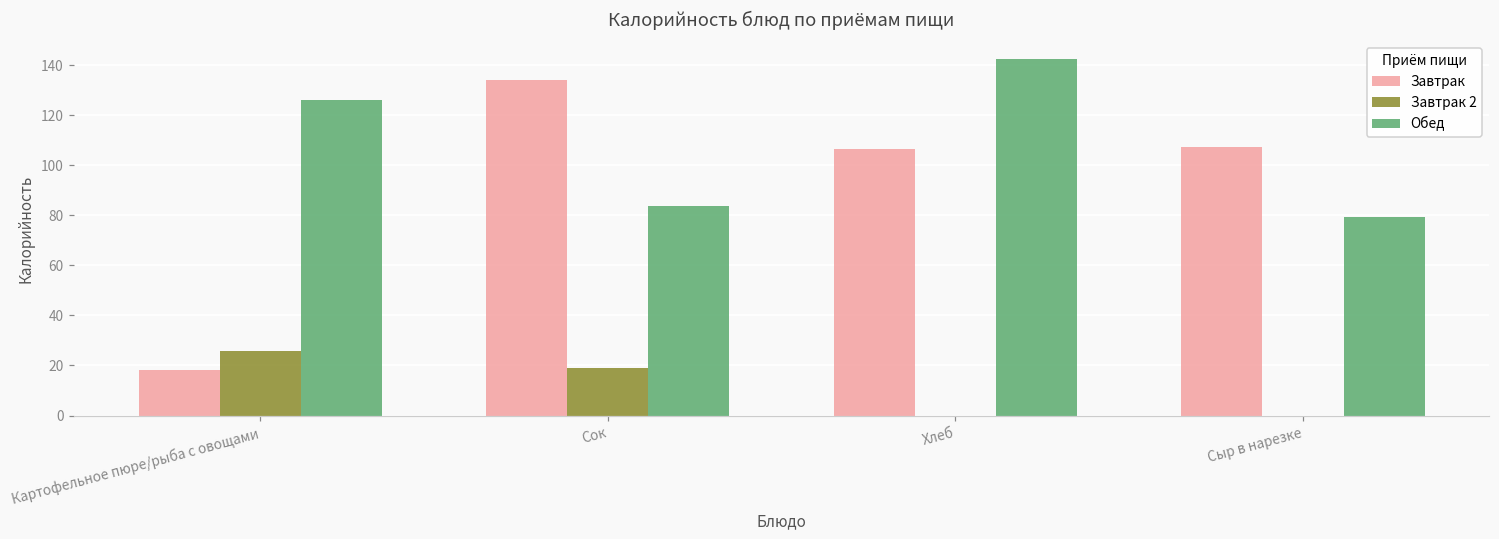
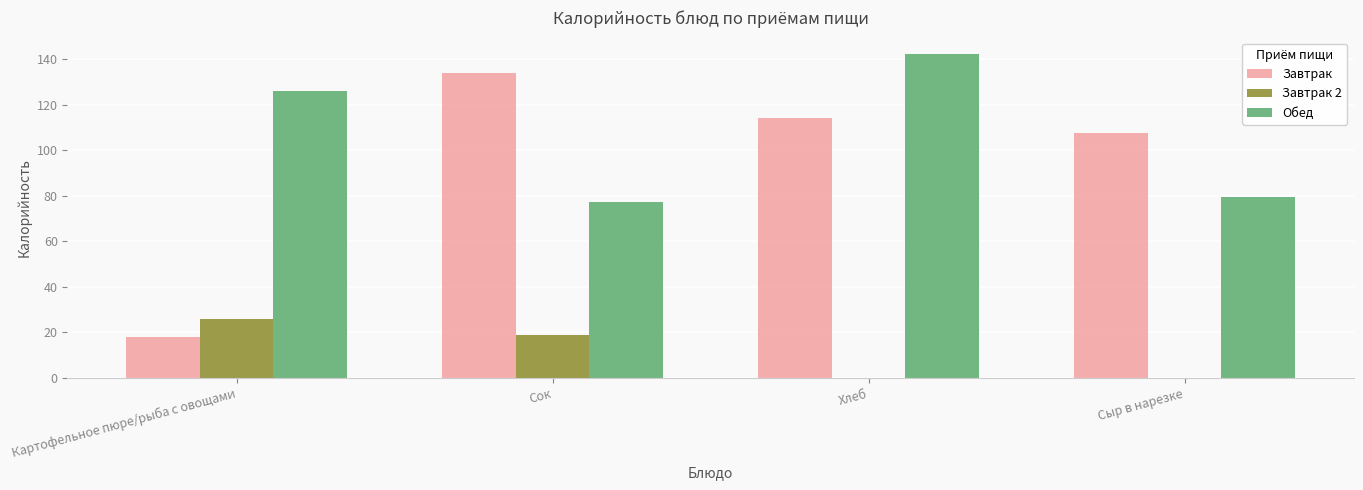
  {
    "Завтрак": {
      "Картофельное пюре/рыба с овощами": 18,
      "Сок": 134,
-     "Хлеб": 107,
+     "Хлеб": 114,
      "Сыр в нарезке": 108
    },
    "Завтрак 2": {
      "Картофельное пюре/рыба с овощами": 26,
      "Сок": 19,
      "Хлеб": 0,
      "Сыр в нарезке": 0
    },
    "Обед": {
      "Картофельное пюре/рыба с овощами": 126,
-     "Сок": 84,
+     "Сок": 77,
      "Хлеб": 142,
      "Сыр в нарезке": 79
    }
  }
